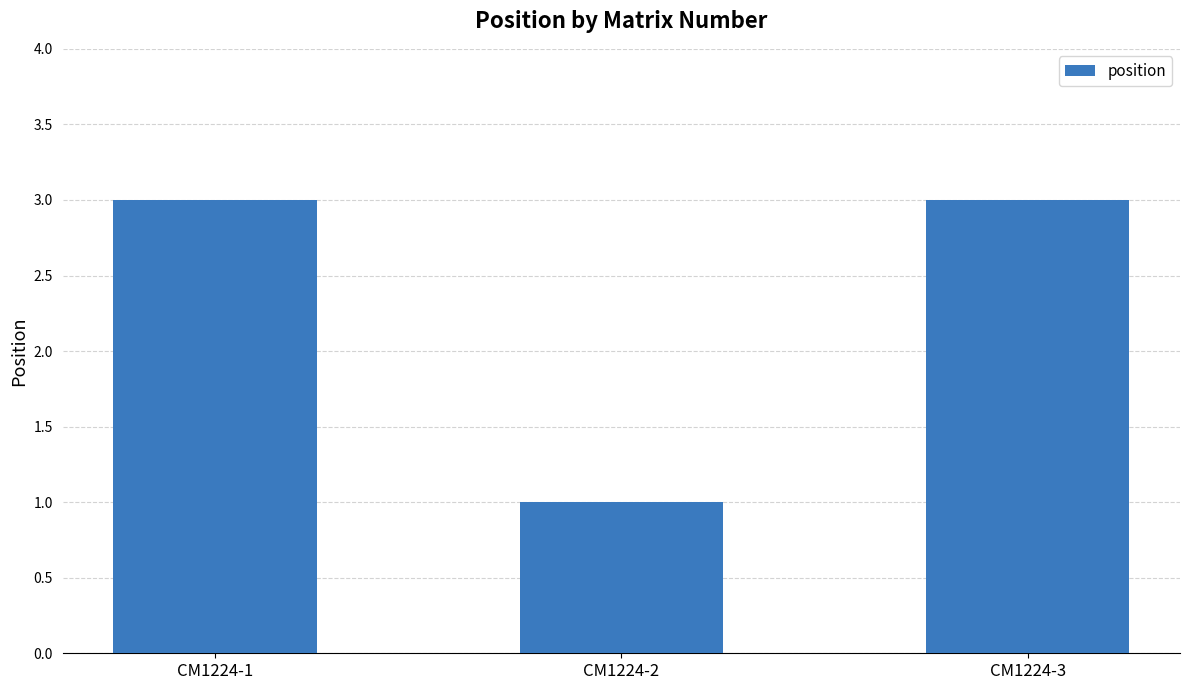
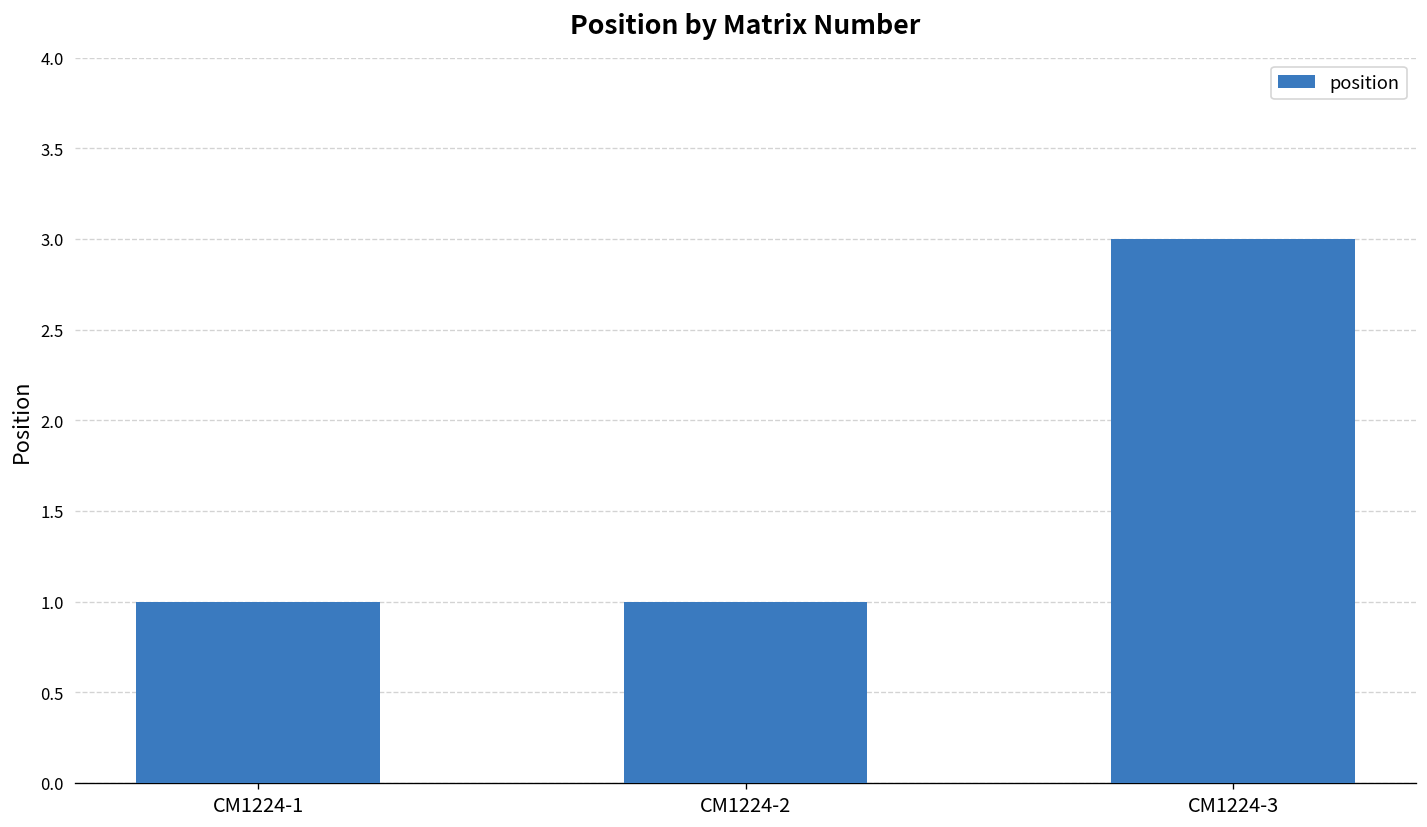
  {
-   "CM1224-1": 3,
+   "CM1224-1": 1,
    "CM1224-2": 1,
    "CM1224-3": 3
  }
